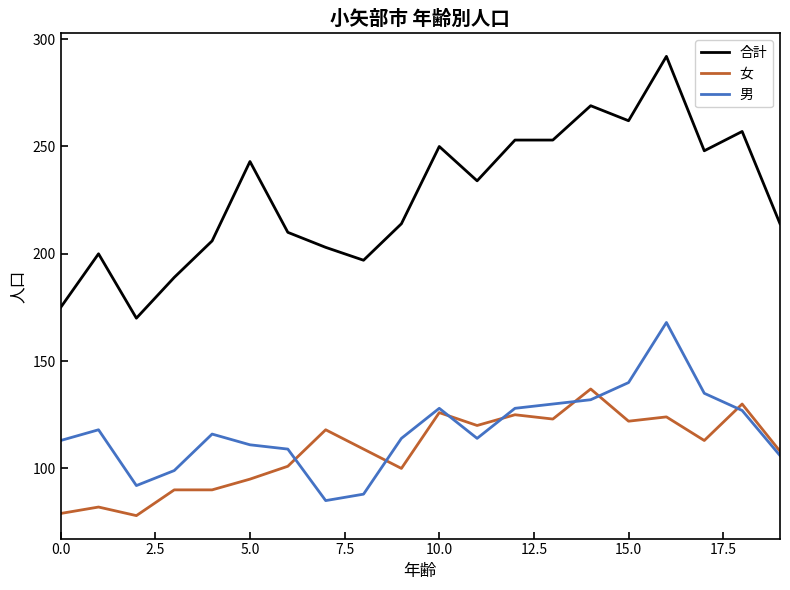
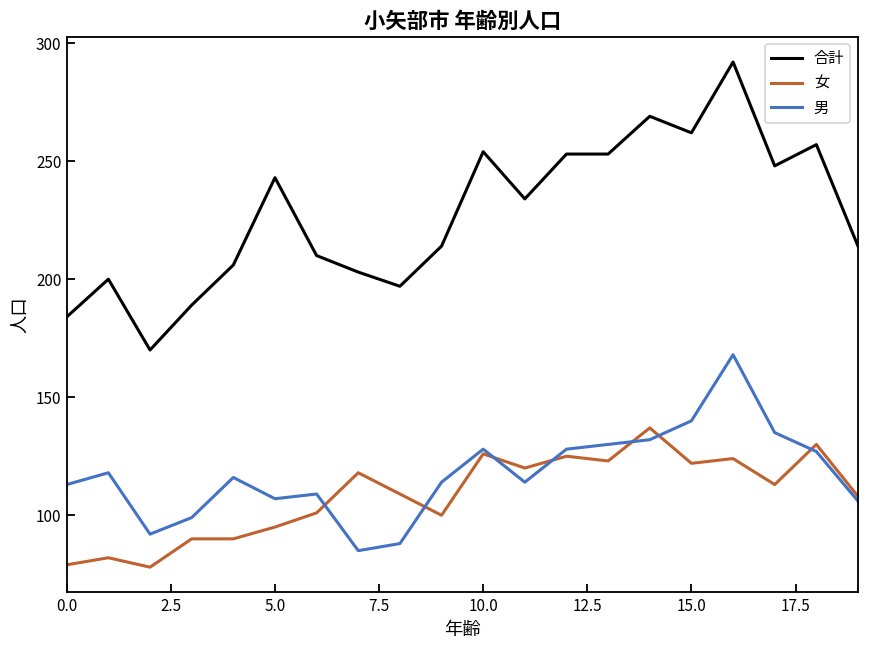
  {
    "合計": {
-     "0.0": 175,
+     "0.0": 184,
      "5.0": 243,
-     "10.0": 250,
+     "10.0": 254,
      "15.0": 262
    },
    "女": {
      "0.0": 79,
      "5.0": 95,
      "10.0": 126,
      "15.0": 122
    },
    "男": {
      "0.0": 113,
-     "5.0": 111,
+     "5.0": 107,
      "10.0": 128,
      "15.0": 140
    }
  }
